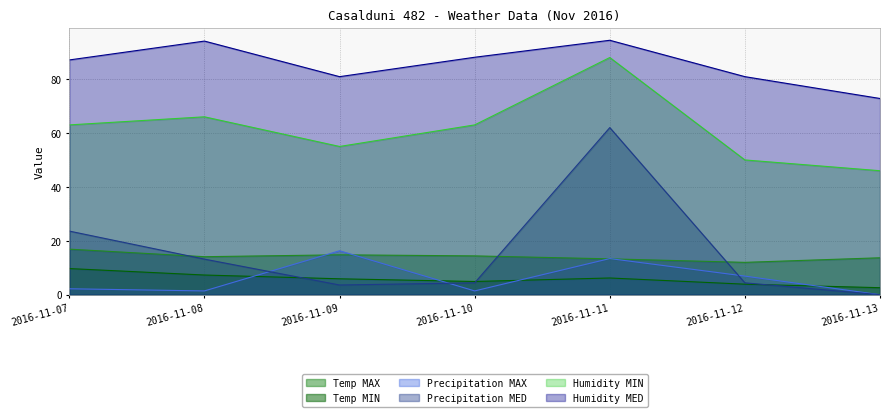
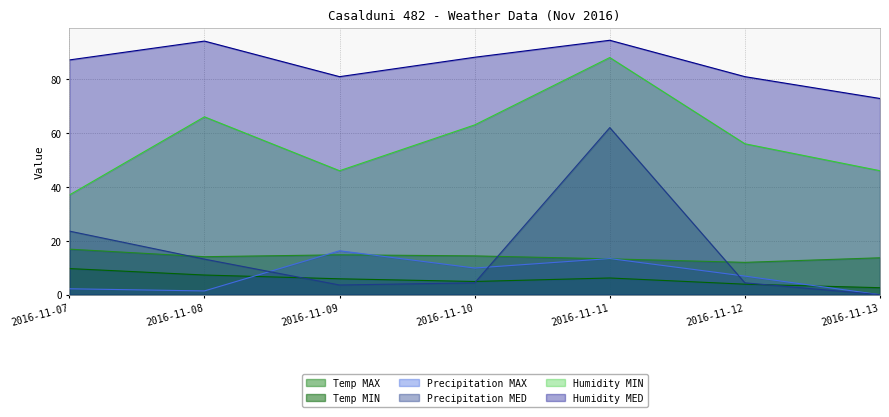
  {
    "Precipitation MAX": {
      "2016-11-07": 2,
      "2016-11-08": 1,
      "2016-11-09": 16,
-     "2016-11-10": 1,
+     "2016-11-10": 10,
      "2016-11-12": 7
    },
    "Humidity MIN": {
-     "2016-11-07": 63,
+     "2016-11-07": 37,
      "2016-11-08": 66,
-     "2016-11-09": 55,
+     "2016-11-09": 46,
      "2016-11-10": 63,
      "2016-11-11": 88,
-     "2016-11-12": 50,
+     "2016-11-12": 56,
      "2016-11-13": 46
    }
  }
